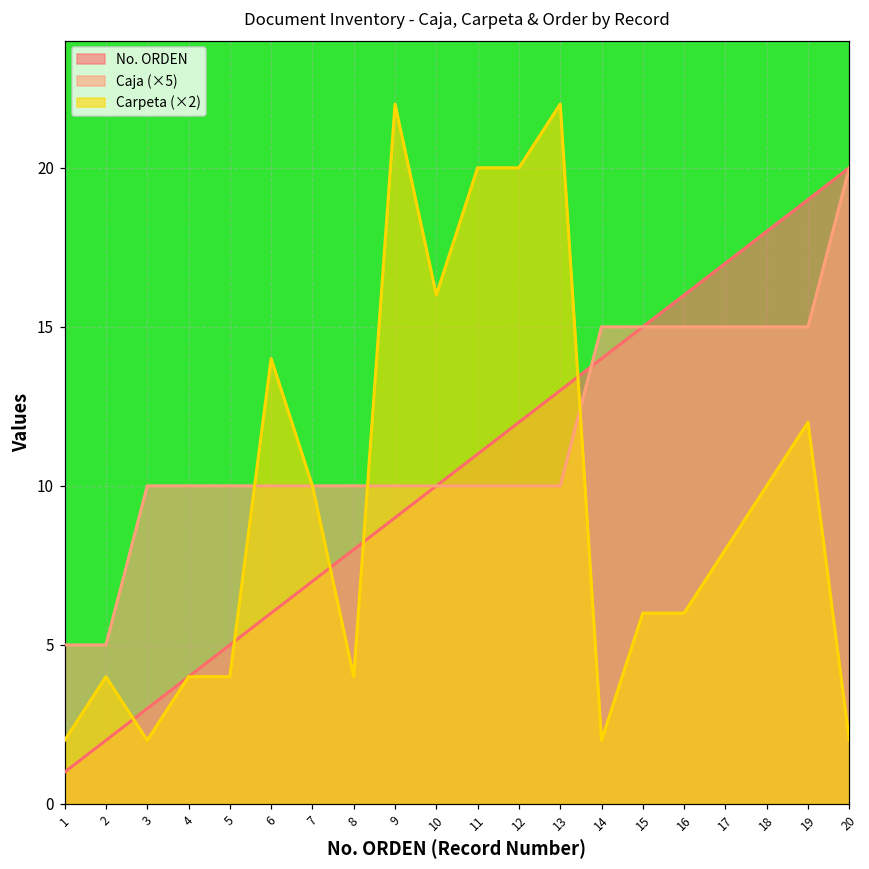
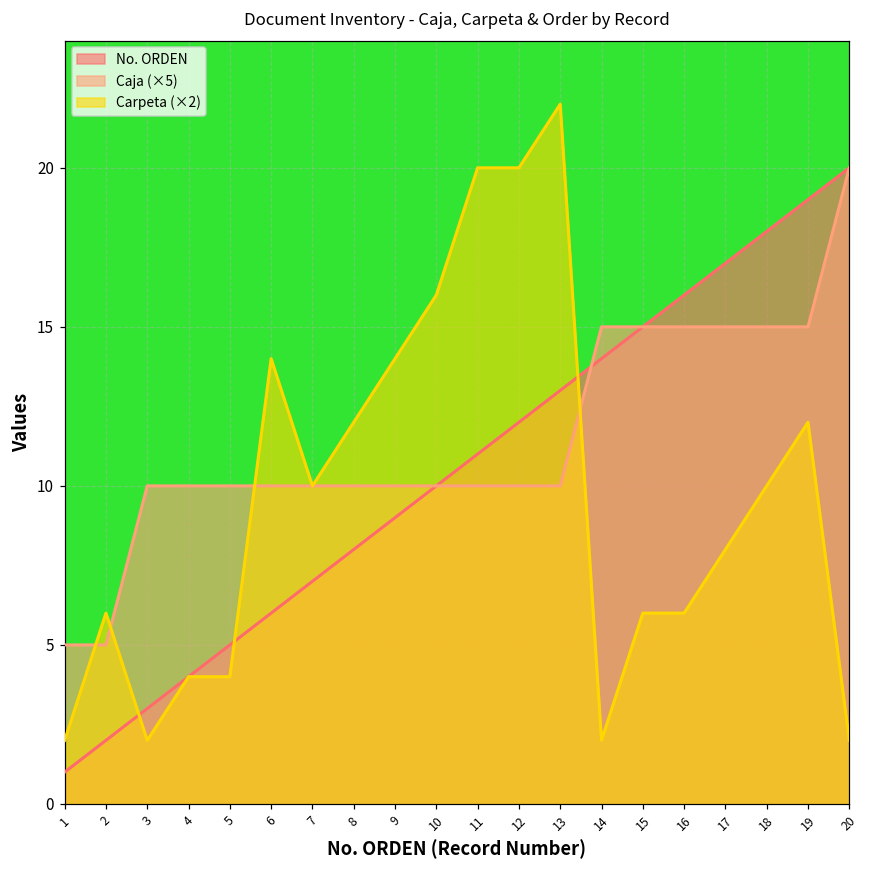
  {
    "Carpeta (×2)": {
      "1": 2.0,
-     "2": 4.0,
+     "2": 6.0,
      "3": 2.0,
      "5": 4.0,
      "6": 14.0,
-     "8": 4.0,
-     "9": 22.0,
+     "8": 12.0,
+     "9": 14.0,
      "10": 16.0,
      "11": 20.0,
      "12": 20.0,
      "13": 22.0,
      "14": 2.0,
      "15": 6.0,
      "16": 6.0,
      "17": 8.0,
      "18": 10.0,
      "19": 12.0,
      "20": 2.0
    }
  }
